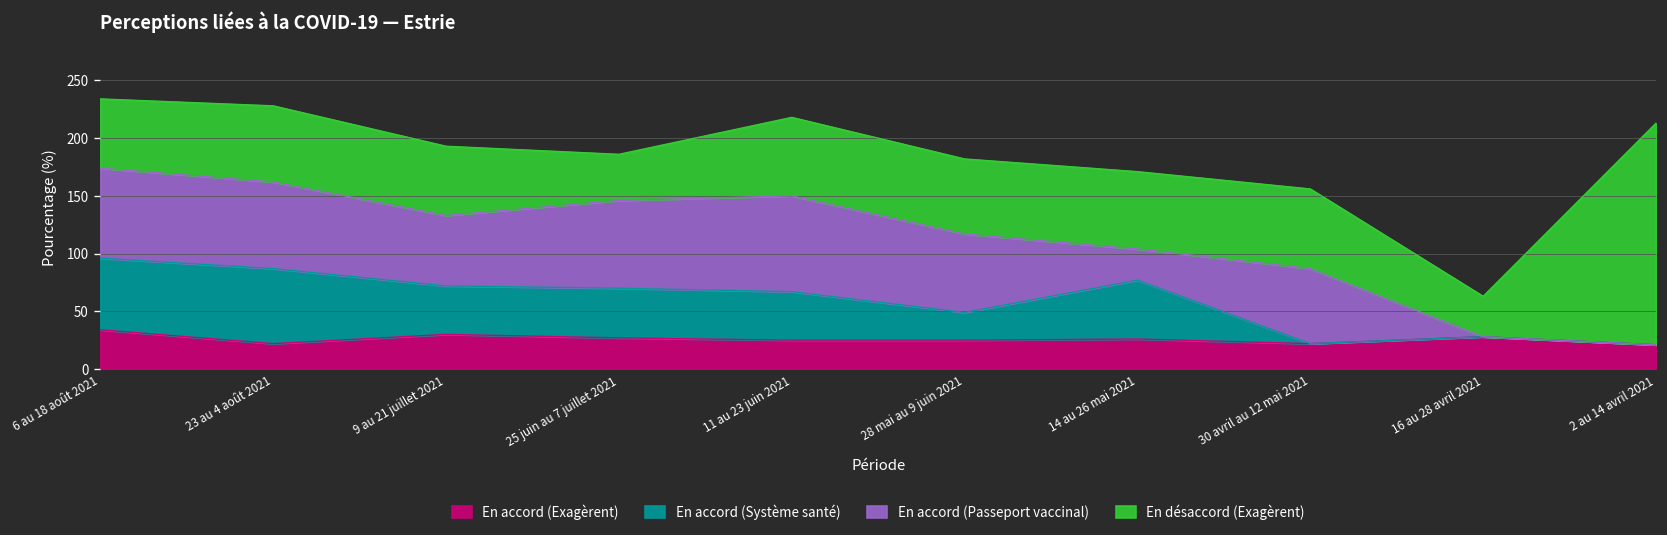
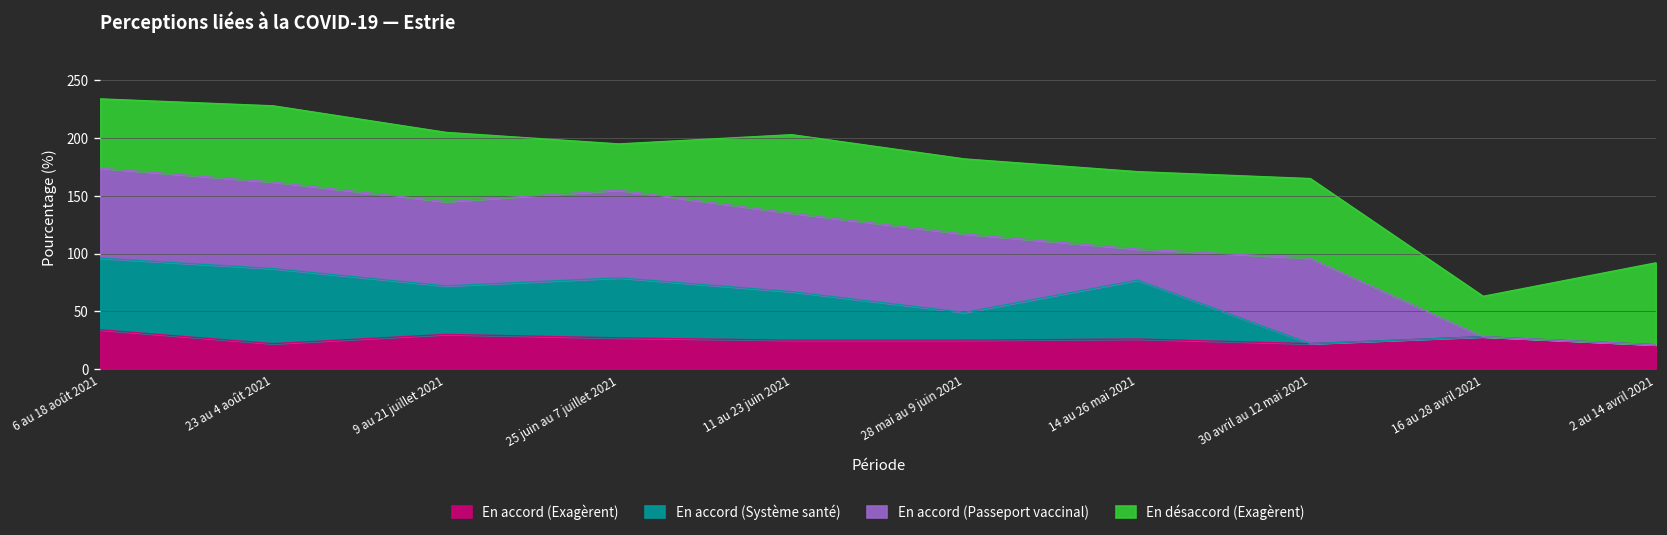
  {
    "En accord (Exagèrent)": {
      "6 au 18 août 2021": 30,
      "23 au 4 août 2021": 20,
      "9 au 21 juillet 2021": 30,
      "25 juin au 7 juillet 2021": 30,
      "11 au 23 juin 2021": 30,
      "28 mai au 9 juin 2021": 30,
      "14 au 26 mai 2021": 30
    },
    "En accord (Système santé)": {
      "6 au 18 août 2021": 60,
      "23 au 4 août 2021": 70,
      "9 au 21 juillet 2021": 40,
-     "25 juin au 7 juillet 2021": 40,
+     "25 juin au 7 juillet 2021": 50,
      "11 au 23 juin 2021": 40,
      "28 mai au 9 juin 2021": 20,
      "14 au 26 mai 2021": 50
    },
    "En accord (Passeport vaccinal)": {
      "6 au 18 août 2021": 80,
      "23 au 4 août 2021": 80,
-     "9 au 21 juillet 2021": 60,
+     "9 au 21 juillet 2021": 70,
      "25 juin au 7 juillet 2021": 80,
-     "11 au 23 juin 2021": 80,
+     "11 au 23 juin 2021": 70,
      "28 mai au 9 juin 2021": 70,
      "14 au 26 mai 2021": 30,
-     "30 avril au 12 mai 2021": 65
+     "30 avril au 12 mai 2021": 74
    },
    "En désaccord (Exagèrent)": {
      "6 au 18 août 2021": 60,
      "23 au 4 août 2021": 70,
      "9 au 21 juillet 2021": 60,
      "25 juin au 7 juillet 2021": 40,
      "11 au 23 juin 2021": 70,
      "28 mai au 9 juin 2021": 70,
      "14 au 26 mai 2021": 70,
      "30 avril au 12 mai 2021": 70,
      "16 au 28 avril 2021": 40,
-     "2 au 14 avril 2021": 190
+     "2 au 14 avril 2021": 70
    }
  }
